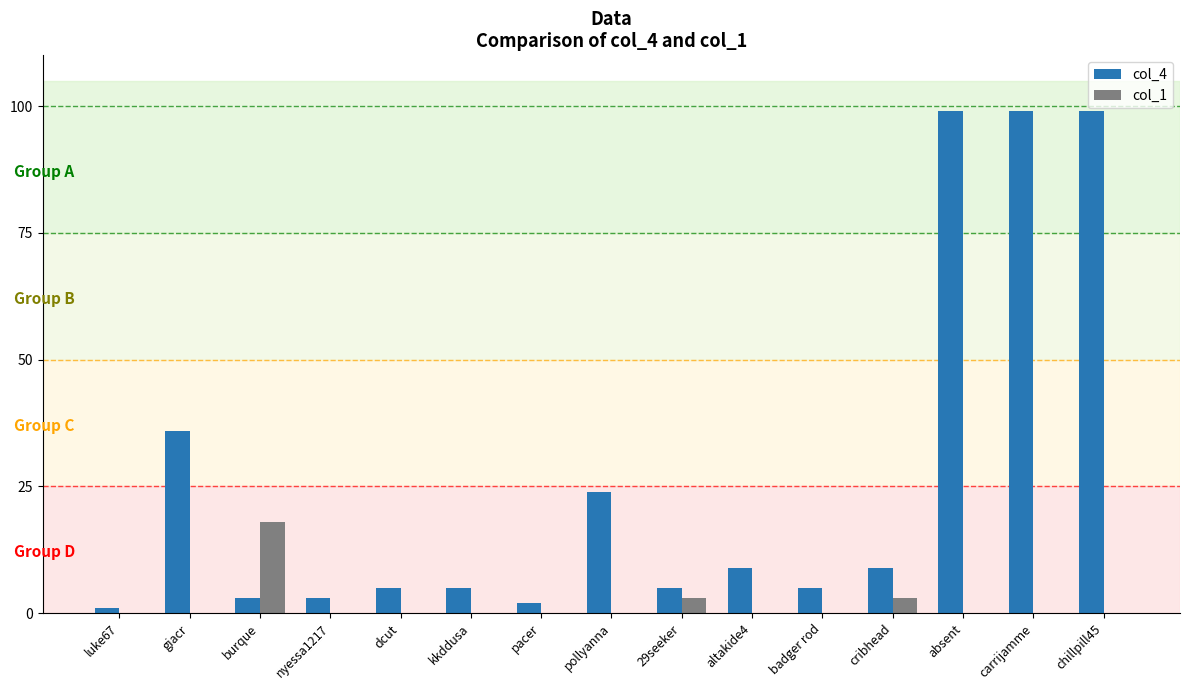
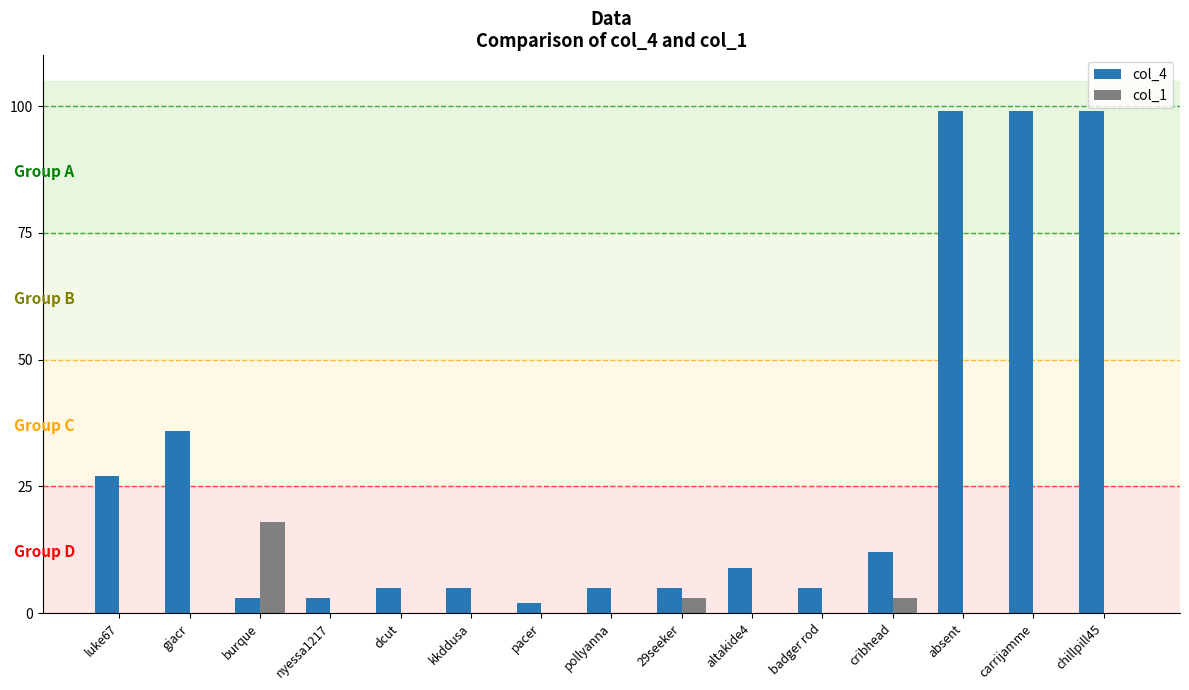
  {
    "col_4": {
-     "luke67": 1,
+     "luke67": 27,
      "giacr": 36,
      "burque": 3,
      "nyessa1217": 3,
      "dcut": 5,
      "kkddusa": 5,
      "pacer": 2,
-     "pollyanna": 24,
+     "pollyanna": 5,
      "29seeker": 5,
      "altakide4": 9,
      "badger rod": 5,
-     "cribhead": 9,
+     "cribhead": 12,
      "absent": 99,
      "carrijamme": 99,
      "chillpill45": 99
    },
    "col_1": {
      "luke67": 0,
      "giacr": 0,
      "burque": 18,
      "nyessa1217": 0,
      "dcut": 0,
      "kkddusa": 0,
      "pacer": 0,
      "pollyanna": 0,
      "29seeker": 3,
      "altakide4": 0,
      "badger rod": 0,
      "cribhead": 3,
      "absent": 0,
      "carrijamme": 0,
      "chillpill45": 0
    }
  }
